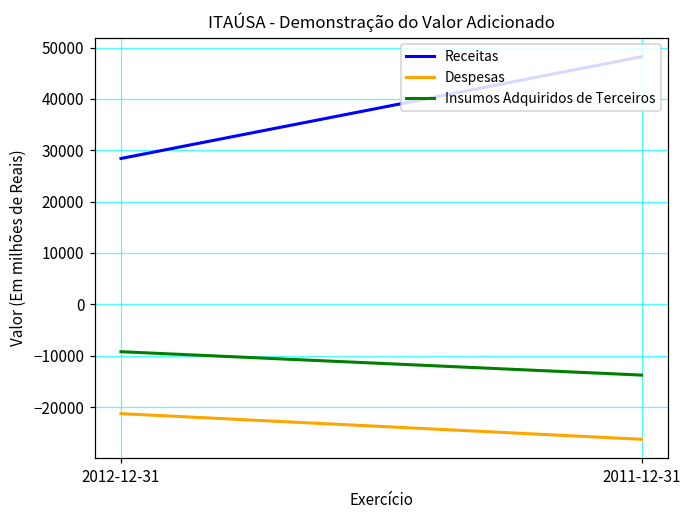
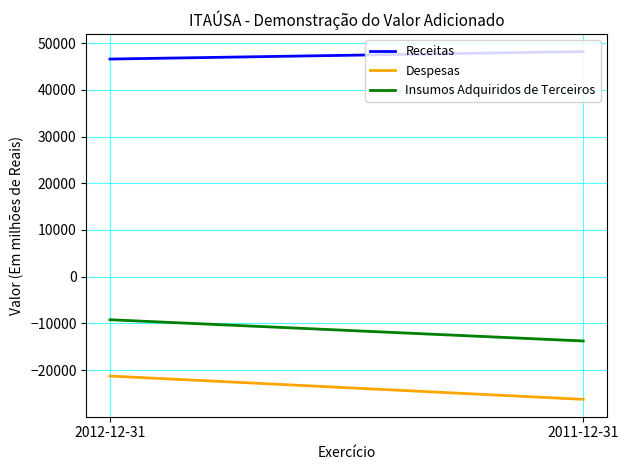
  {
    "Receitas": {
-     "2012-12-31": 28000
+     "2012-12-31": 47000
    },
    "Despesas": {
      "2012-12-31": -21000,
      "2011-12-31": -26000
    },
    "Insumos Adquiridos de Terceiros": {
      "2012-12-31": -9000,
      "2011-12-31": -14000
    }
  }
